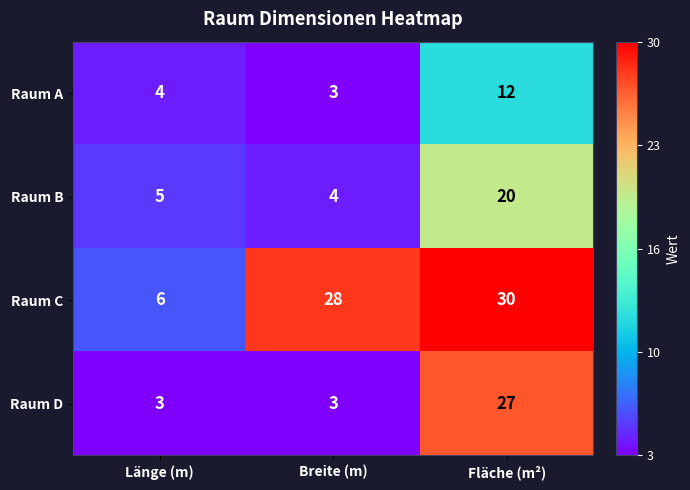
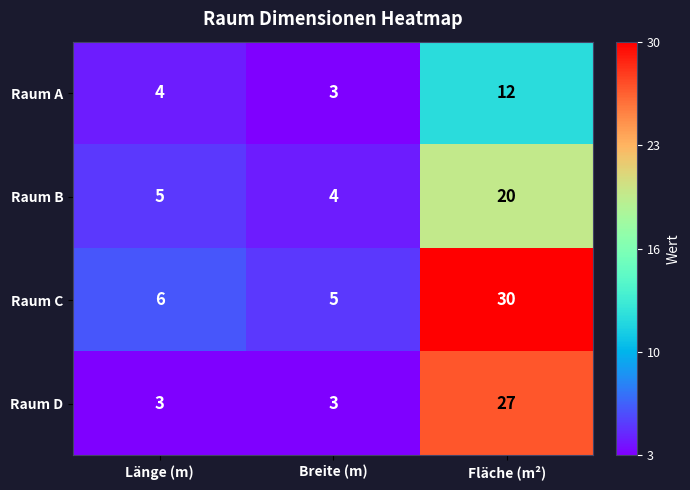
  {
    "Raum A": {
      "Länge (m)": 4,
      "Breite (m)": 3,
      "Fläche (m²)": 12
    },
    "Raum B": {
      "Länge (m)": 5,
      "Breite (m)": 4,
      "Fläche (m²)": 20
    },
    "Raum C": {
      "Länge (m)": 6,
-     "Breite (m)": 28,
+     "Breite (m)": 5,
      "Fläche (m²)": 30
    },
    "Raum D": {
      "Länge (m)": 3,
      "Breite (m)": 3,
      "Fläche (m²)": 27
    }
  }
